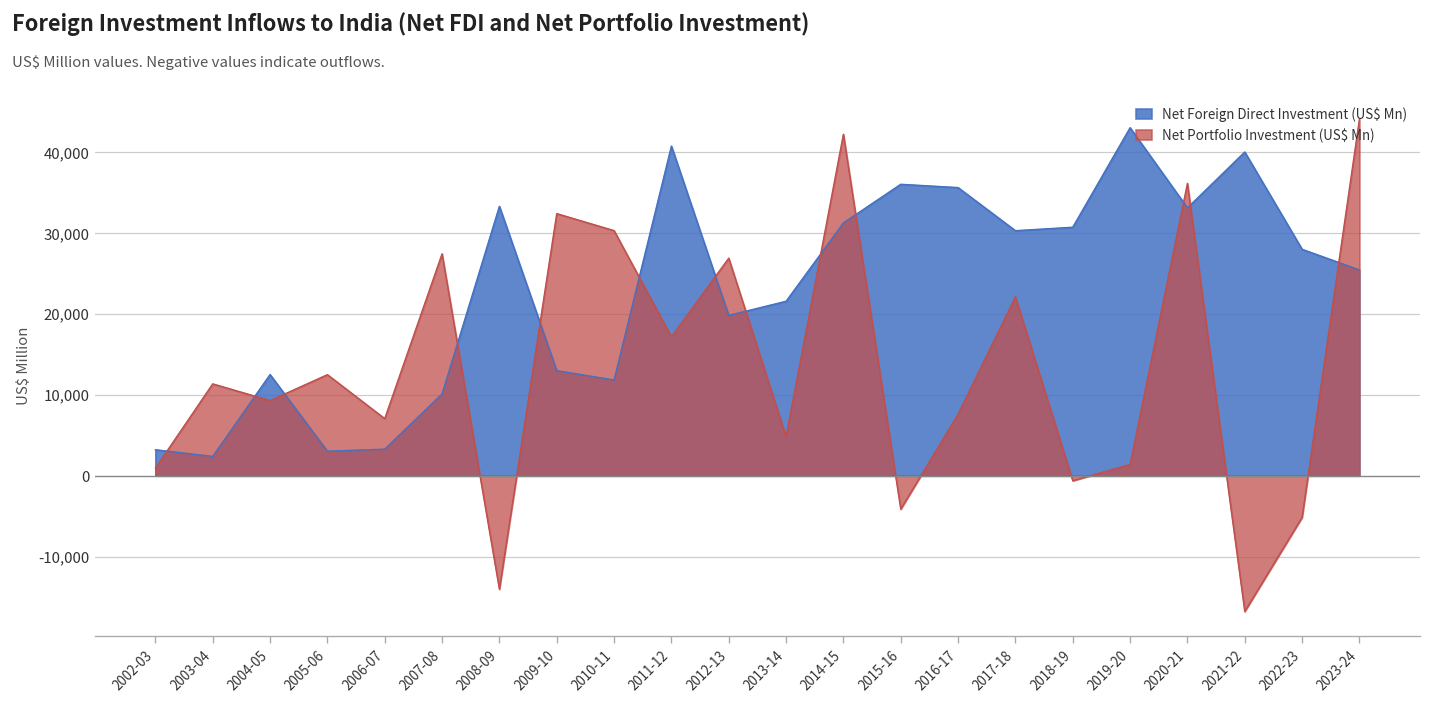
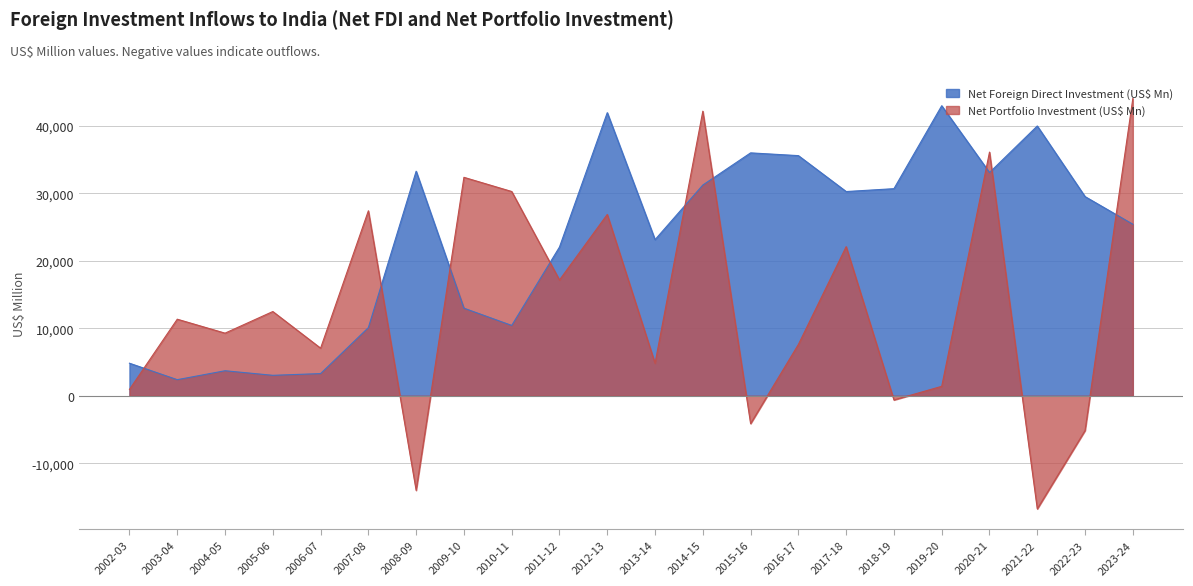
  {
    "Net Foreign Direct Investment (US$ Mn)": {
-     "2002-03": "3,000",
+     "2002-03": "5,000",
      "2003-04": "2,000",
-     "2004-05": "13,000",
+     "2004-05": "4,000",
      "2005-06": "3,000",
      "2006-07": "3,000",
      "2007-08": "10,000",
      "2008-09": "33,000",
      "2009-10": "13,000",
-     "2010-11": "12,000",
-     "2011-12": "41,000",
-     "2012-13": "20,000",
-     "2013-14": "22,000",
+     "2010-11": "10,000",
+     "2011-12": "22,000",
+     "2012-13": "42,000",
+     "2013-14": "23,000",
      "2014-15": "31,000",
      "2015-16": "36,000",
      "2016-17": "36,000",
      "2017-18": "30,000",
      "2018-19": "31,000",
      "2019-20": "43,000",
      "2020-21": "33,000",
      "2021-22": "40,000",
-     "2022-23": "28,000",
+     "2022-23": "30,000",
      "2023-24": "25,000"
    }
  }
